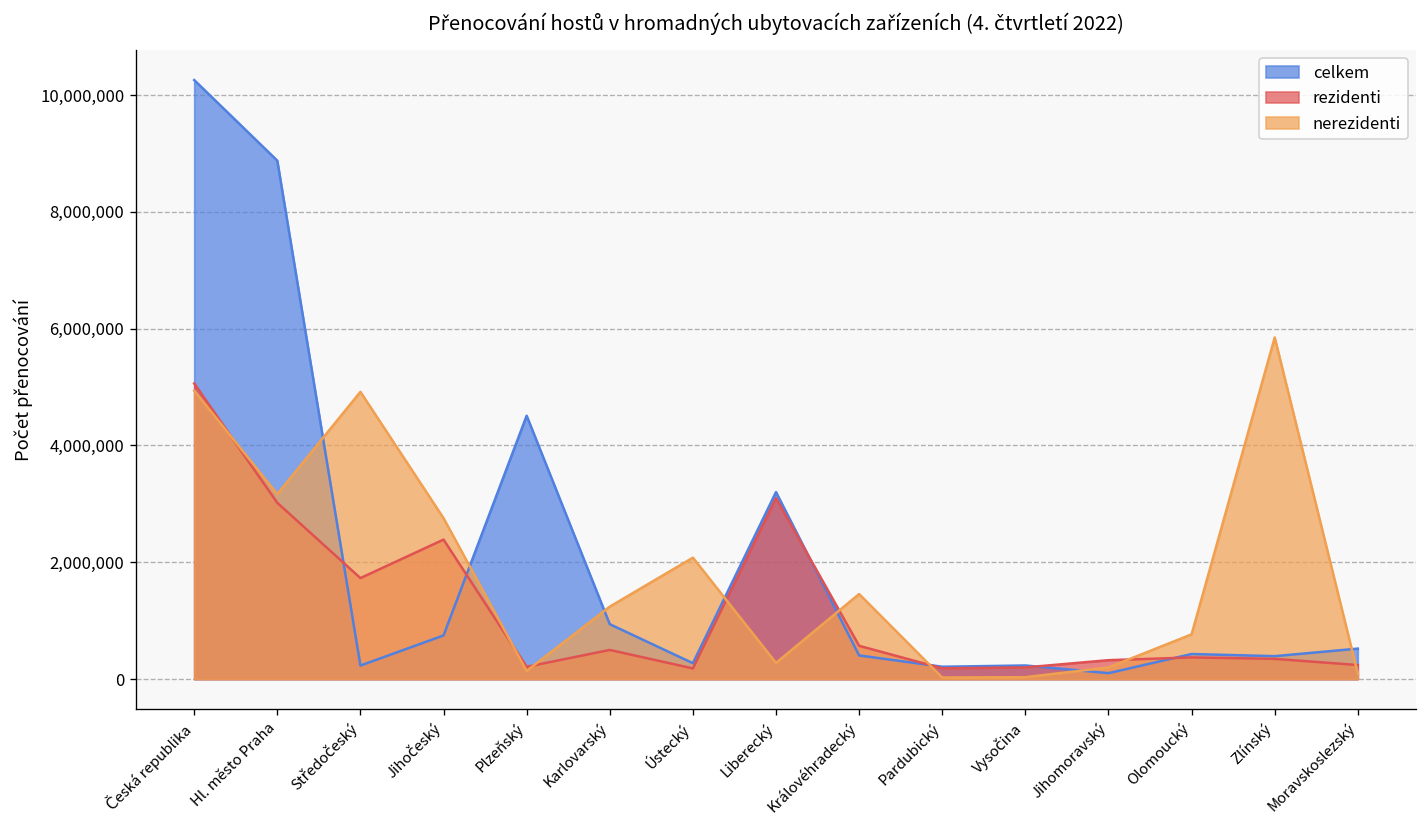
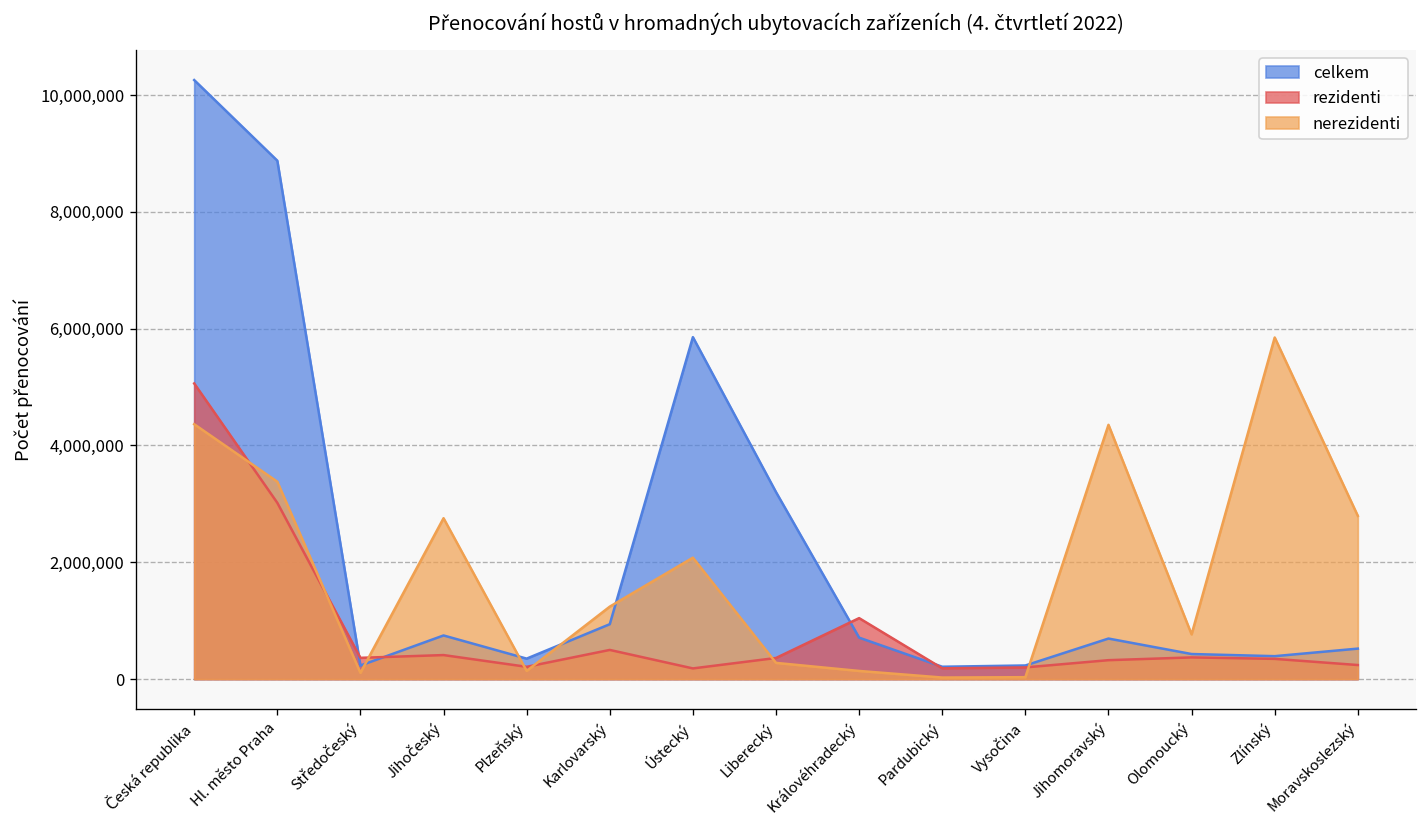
  {
    "celkem": {
      "Česká republika": "10,300,000",
      "Hl. město Praha": "8,900,000",
      "Středočeský": "200,000",
      "Jihočeský": "700,000",
-     "Plzeňský": "4,500,000",
+     "Plzeňský": "400,000",
      "Karlovarský": "900,000",
-     "Ústecký": "300,000",
+     "Ústecký": "5,900,000",
      "Liberecký": "3,200,000",
-     "Královéhradecký": "400,000",
-     "Jihomoravský": "100,000",
+     "Královéhradecký": "700,000",
+     "Jihomoravský": "700,000",
      "Olomoucký": "400,000",
      "Moravskoslezský": "500,000"
    },
    "rezidenti": {
      "Česká republika": "5,100,000",
      "Hl. město Praha": "3,000,000",
-     "Středočeský": "1,700,000",
-     "Jihočeský": "2,400,000",
+     "Středočeský": "400,000",
+     "Jihočeský": "400,000",
      "Plzeňský": "200,000",
      "Karlovarský": "500,000",
      "Ústecký": "200,000",
-     "Liberecký": "3,100,000",
-     "Královéhradecký": "600,000",
+     "Liberecký": "400,000",
+     "Královéhradecký": "1,000,000",
      "Jihomoravský": "300,000",
      "Olomoucký": "400,000",
      "Moravskoslezský": "200,000"
    },
    "nerezidenti": {
-     "Česká republika": "4,900,000",
-     "Hl. město Praha": "3,200,000",
-     "Středočeský": "4,900,000",
+     "Česká republika": "4,400,000",
+     "Hl. město Praha": "3,400,000",
+     "Středočeský": "100,000",
      "Jihočeský": "2,800,000",
      "Plzeňský": "100,000",
      "Karlovarský": "1,200,000",
      "Ústecký": "2,100,000",
      "Liberecký": "300,000",
-     "Královéhradecký": "1,500,000",
+     "Královéhradecký": "100,000",
      "Pardubický": "0",
      "Vysočina": "0",
-     "Jihomoravský": "200,000",
+     "Jihomoravský": "4,400,000",
      "Olomoucký": "800,000",
      "Zlínský": "5,800,000",
-     "Moravskoslezský": "100,000"
+     "Moravskoslezský": "2,800,000"
    }
  }
